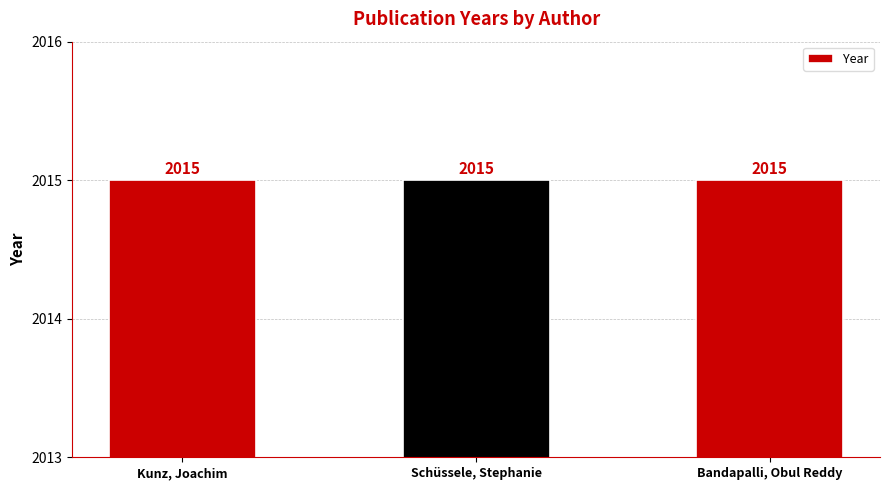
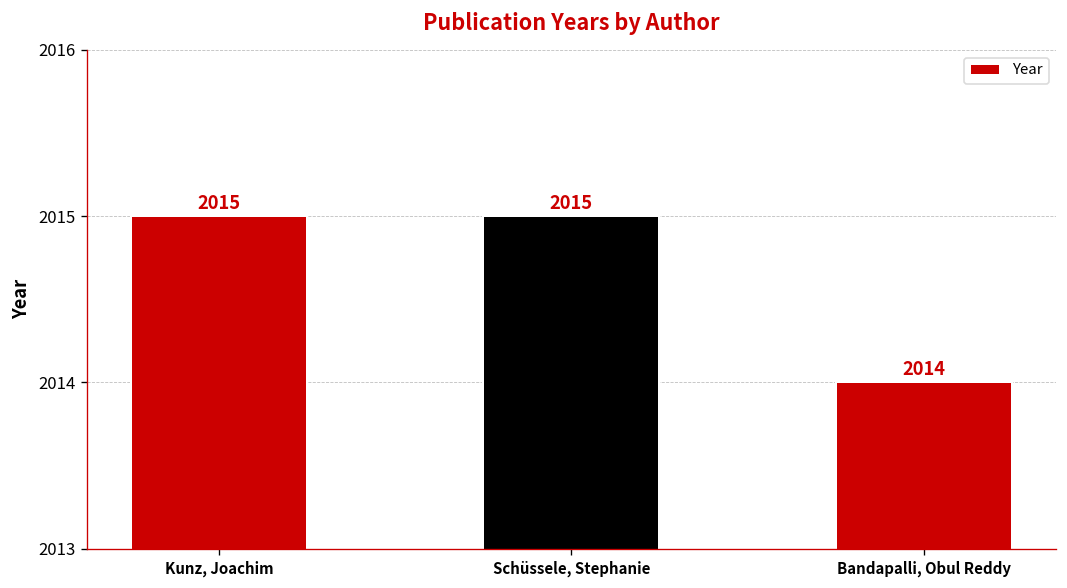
  {
    "Kunz, Joachim": 2015,
    "Schüssele, Stephanie": 2015,
-   "Bandapalli, Obul Reddy": 2015
+   "Bandapalli, Obul Reddy": 2014
  }
